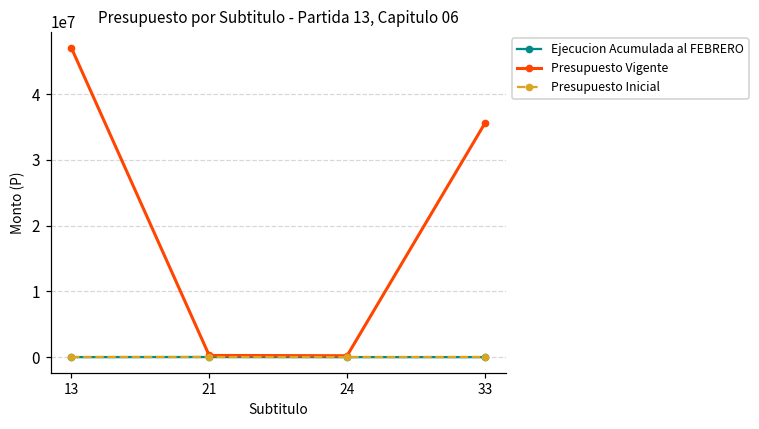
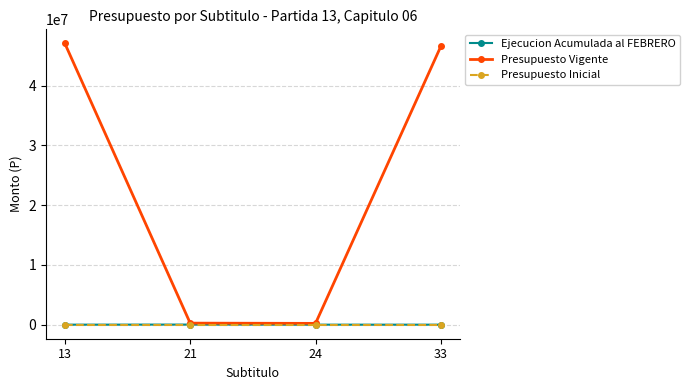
  {
    "Presupuesto Inicial": {
      "13": 0,
      "33": 0
    },
    "Presupuesto Vigente": {
      "13": 47000000,
-     "33": 36000000
+     "33": 47000000
    }
  }
